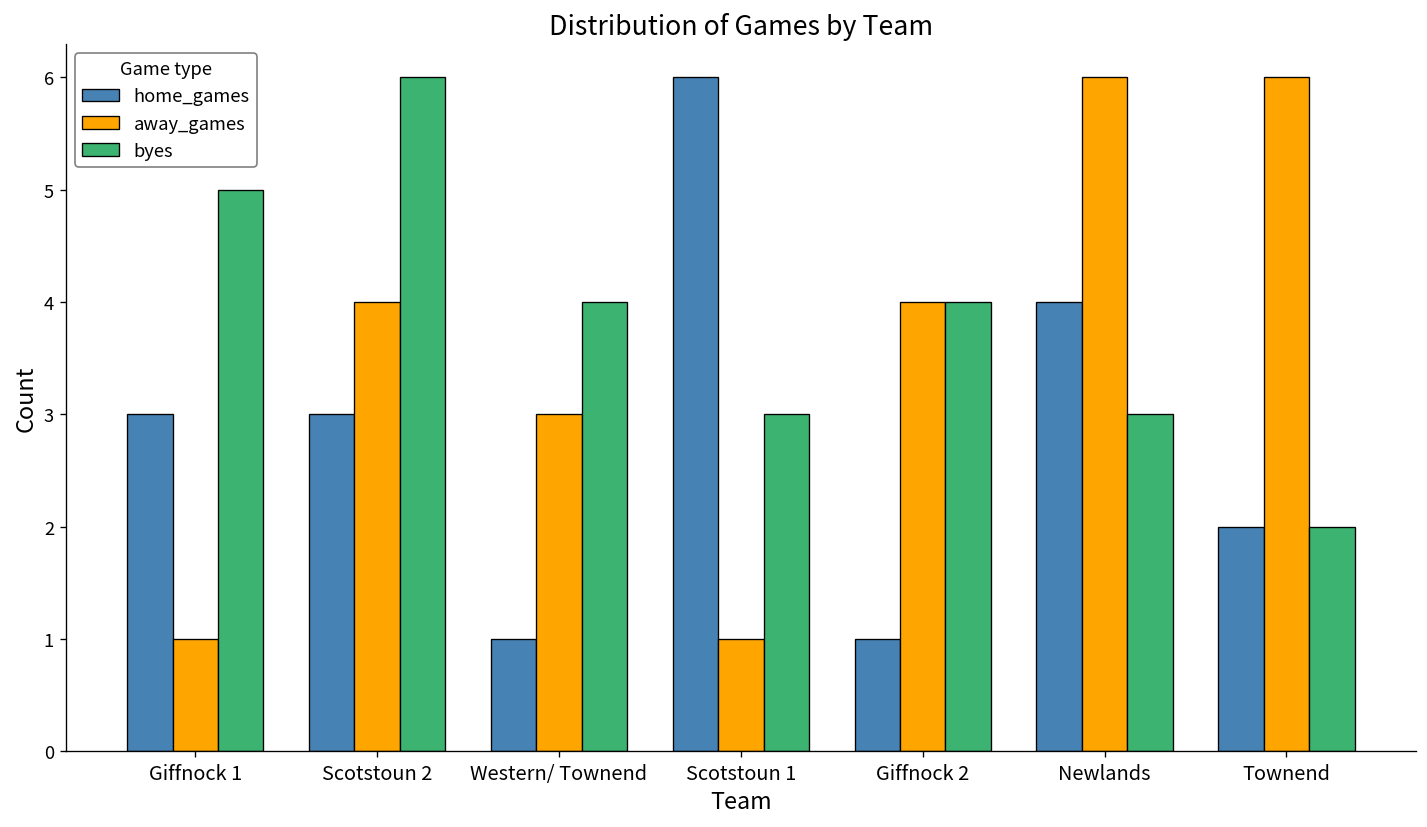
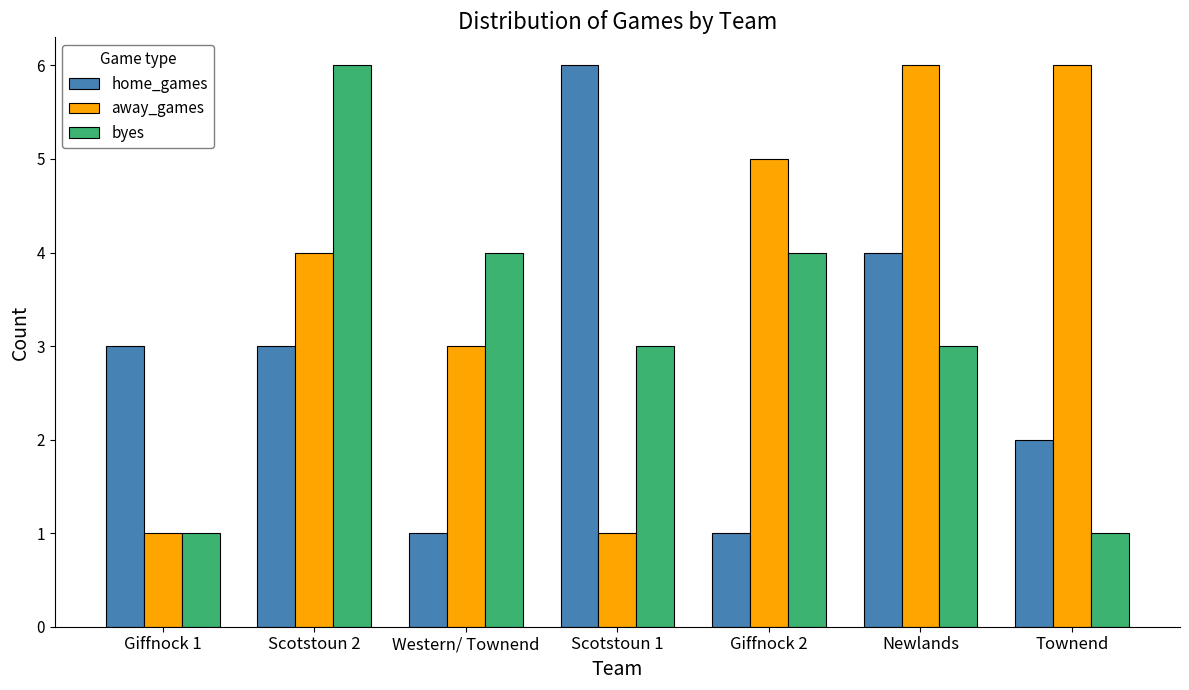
  {
    "home_games": {
      "Giffnock 1": 3,
      "Scotstoun 2": 3,
      "Western/ Townend": 1,
      "Scotstoun 1": 6,
      "Giffnock 2": 1,
      "Newlands": 4,
      "Townend": 2
    },
    "away_games": {
      "Giffnock 1": 1,
      "Scotstoun 2": 4,
      "Western/ Townend": 3,
      "Scotstoun 1": 1,
-     "Giffnock 2": 4,
+     "Giffnock 2": 5,
      "Newlands": 6,
      "Townend": 6
    },
    "byes": {
-     "Giffnock 1": 5,
+     "Giffnock 1": 1,
      "Scotstoun 2": 6,
      "Western/ Townend": 4,
      "Scotstoun 1": 3,
      "Giffnock 2": 4,
      "Newlands": 3,
-     "Townend": 2
+     "Townend": 1
    }
  }
